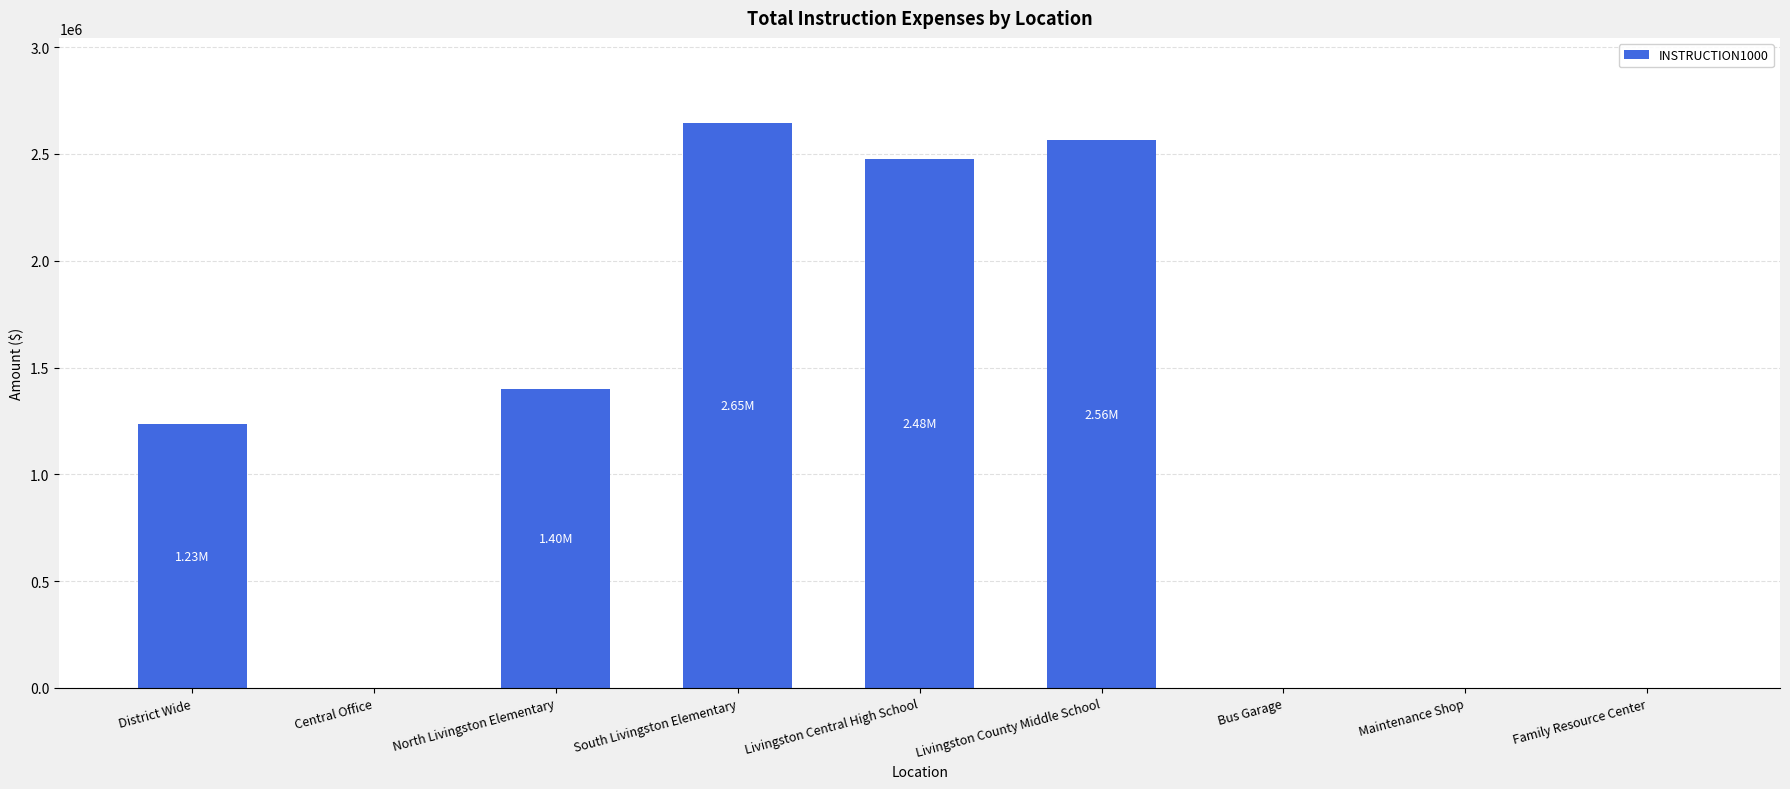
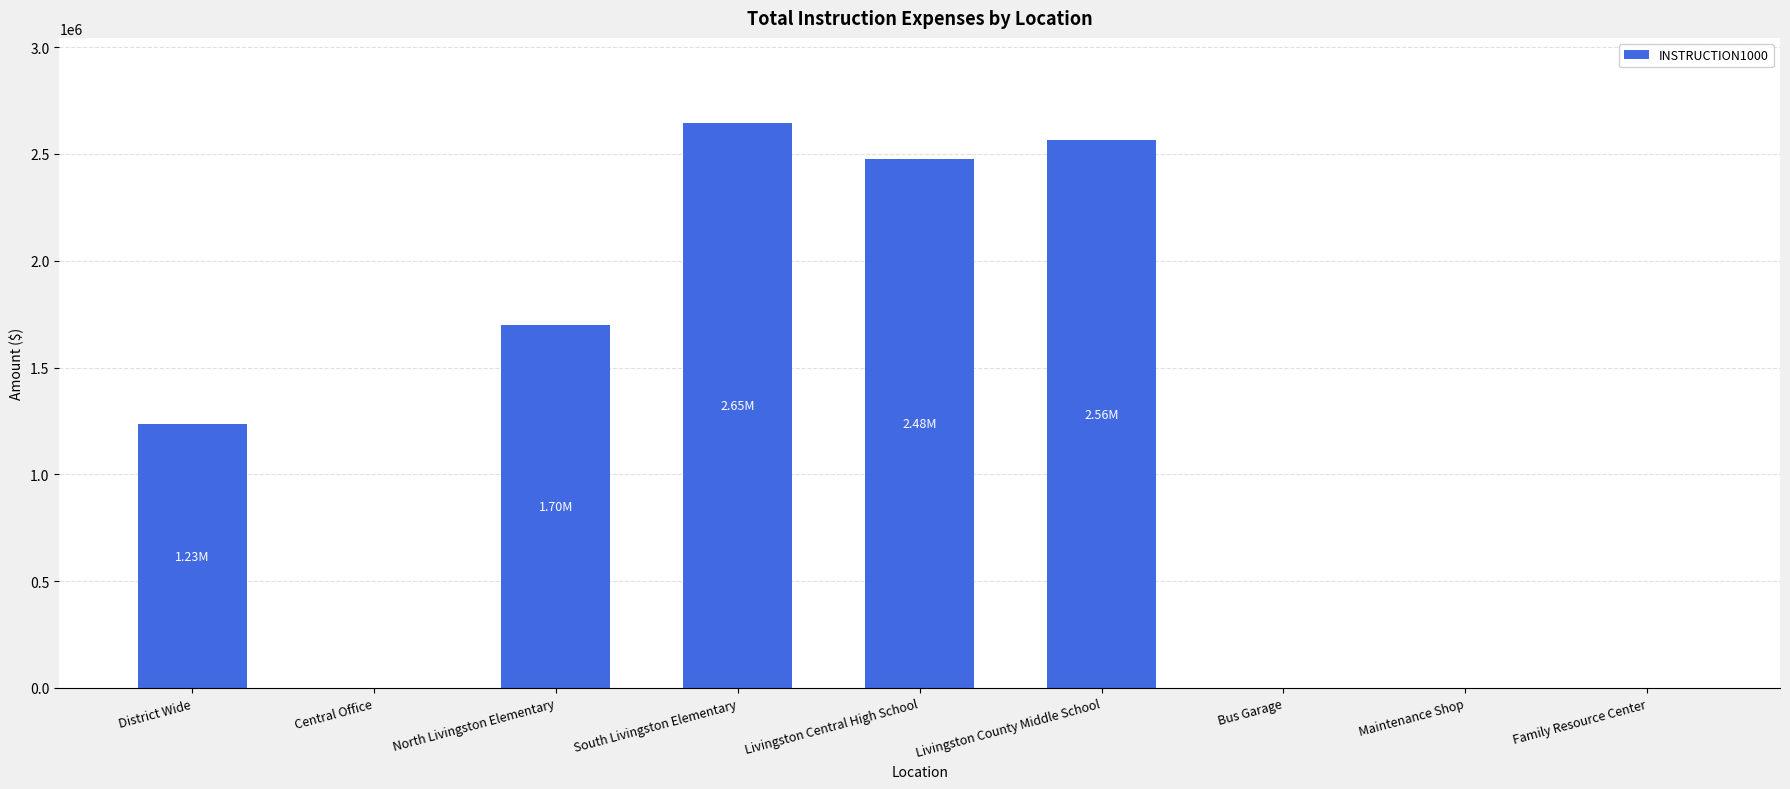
  {
    "District Wide": "1.23M",
-   "North Livingston Elementary": "1.40M",
+   "North Livingston Elementary": "1.70M",
    "South Livingston Elementary": "2.65M",
    "Livingston Central High School": "2.48M",
    "Livingston County Middle School": "2.56M"
  }
